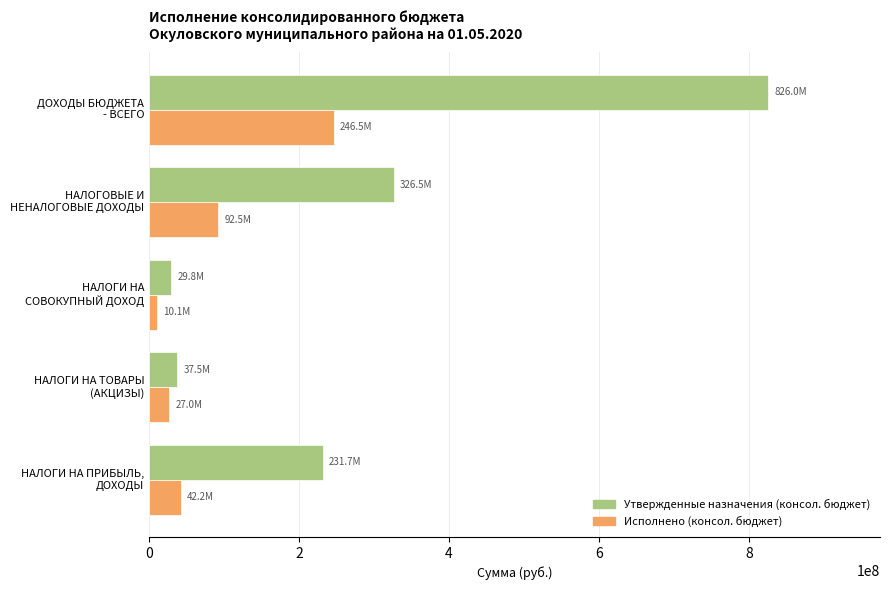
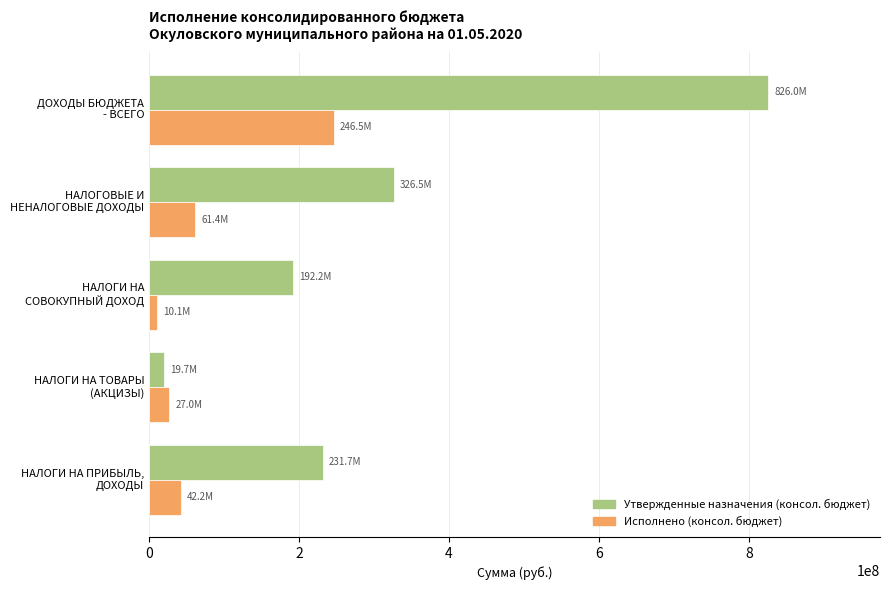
  {
    "Утвержденные назначения (консол. бюджет)": {
      "ДОХОДЫ БЮДЖЕТА - ВСЕГО": "826.0M",
      "НАЛОГОВЫЕ И НЕНАЛОГОВЫЕ ДОХОДЫ": "326.5M",
-     "НАЛОГИ НА СОВОКУПНЫЙ ДОХОД": "29.8M",
-     "НАЛОГИ НА ТОВАРЫ (АКЦИЗЫ)": "37.5M",
+     "НАЛОГИ НА СОВОКУПНЫЙ ДОХОД": "192.2M",
+     "НАЛОГИ НА ТОВАРЫ (АКЦИЗЫ)": "19.7M",
      "НАЛОГИ НА ПРИБЫЛЬ, ДОХОДЫ": "231.7M"
    },
    "Исполнено (консол. бюджет)": {
      "ДОХОДЫ БЮДЖЕТА - ВСЕГО": "246.5M",
-     "НАЛОГОВЫЕ И НЕНАЛОГОВЫЕ ДОХОДЫ": "92.5M",
+     "НАЛОГОВЫЕ И НЕНАЛОГОВЫЕ ДОХОДЫ": "61.4M",
      "НАЛОГИ НА СОВОКУПНЫЙ ДОХОД": "10.1M",
      "НАЛОГИ НА ТОВАРЫ (АКЦИЗЫ)": "27.0M",
      "НАЛОГИ НА ПРИБЫЛЬ, ДОХОДЫ": "42.2M"
    }
  }
